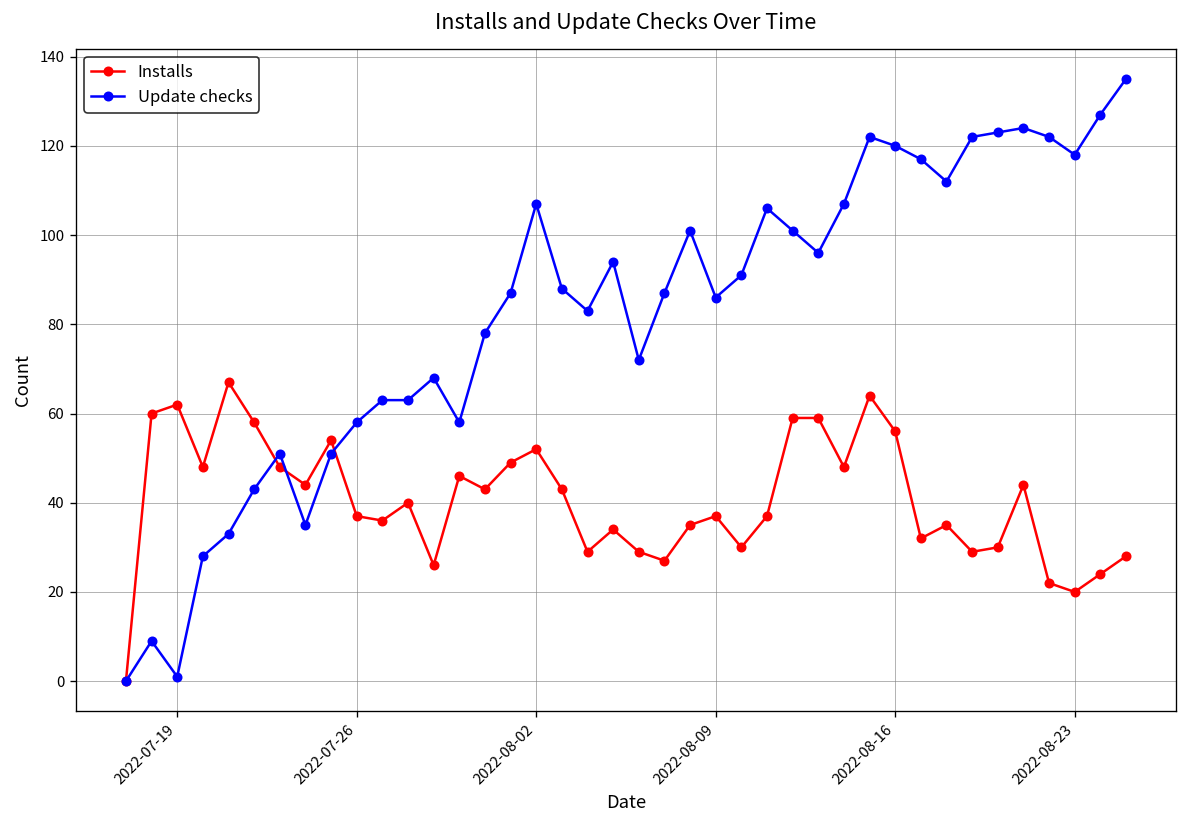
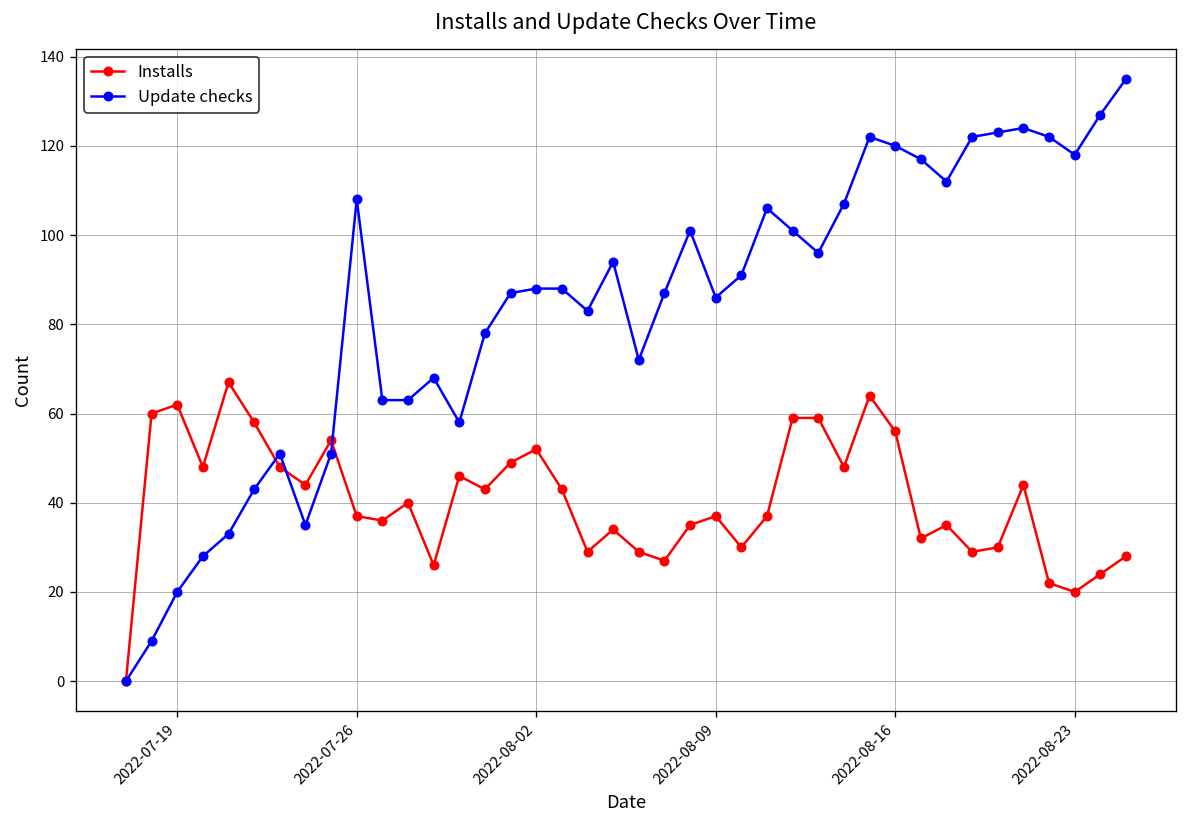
  {
    "Installs": {
      "2022-07-19": 62,
      "2022-07-26": 37,
      "2022-08-02": 52,
      "2022-08-09": 37,
      "2022-08-16": 56,
      "2022-08-23": 20
    },
    "Update checks": {
-     "2022-07-19": 1,
-     "2022-07-26": 58,
-     "2022-08-02": 107,
+     "2022-07-19": 20,
+     "2022-07-26": 108,
+     "2022-08-02": 88,
      "2022-08-09": 86,
      "2022-08-16": 120,
      "2022-08-23": 118
    }
  }
